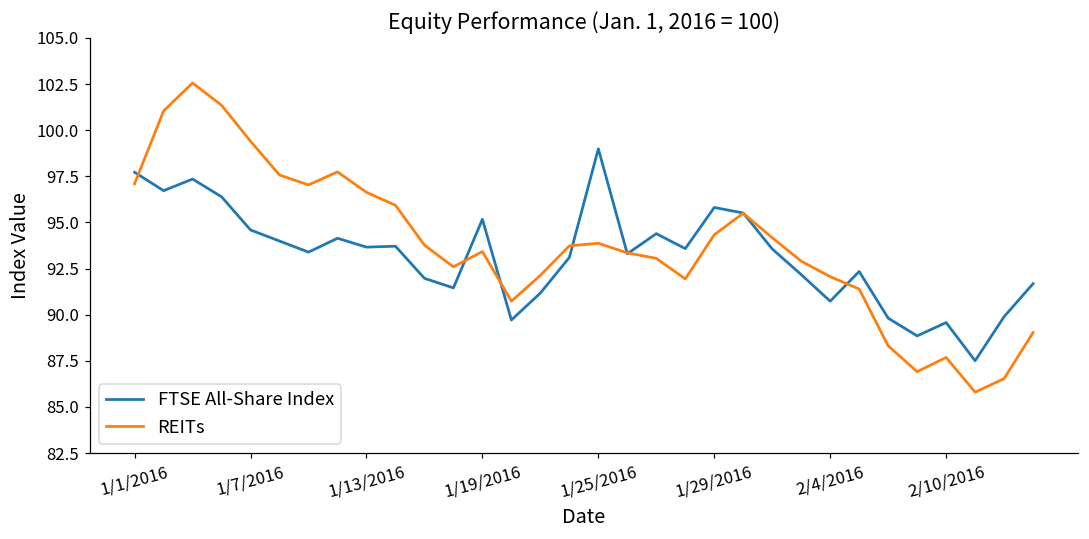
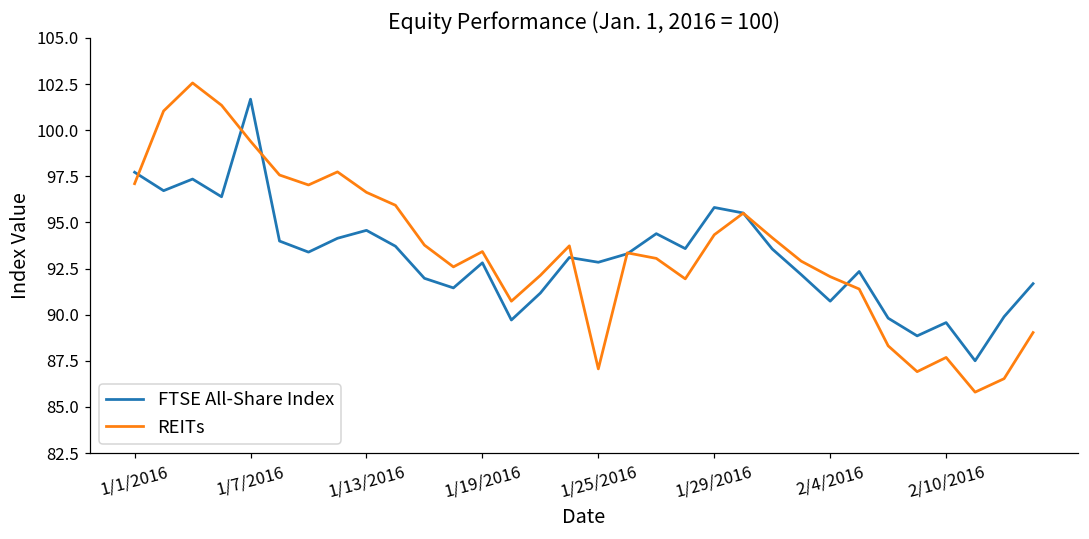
  {
    "FTSE All-Share Index": {
      "1/1/2016": 97.7,
-     "1/7/2016": 94.6,
-     "1/13/2016": 93.7,
-     "1/19/2016": 95.2,
-     "1/25/2016": 99.0,
+     "1/7/2016": 101.7,
+     "1/13/2016": 94.6,
+     "1/19/2016": 92.8,
+     "1/25/2016": 92.8,
      "1/29/2016": 95.8,
      "2/4/2016": 90.7,
      "2/10/2016": 89.6
    },
    "REITs": {
      "1/1/2016": 97.1,
      "1/7/2016": 99.4,
      "1/13/2016": 96.6,
      "1/19/2016": 93.4,
-     "1/25/2016": 93.9,
+     "1/25/2016": 87.1,
      "1/29/2016": 94.3,
      "2/4/2016": 92.1,
      "2/10/2016": 87.7
    }
  }
